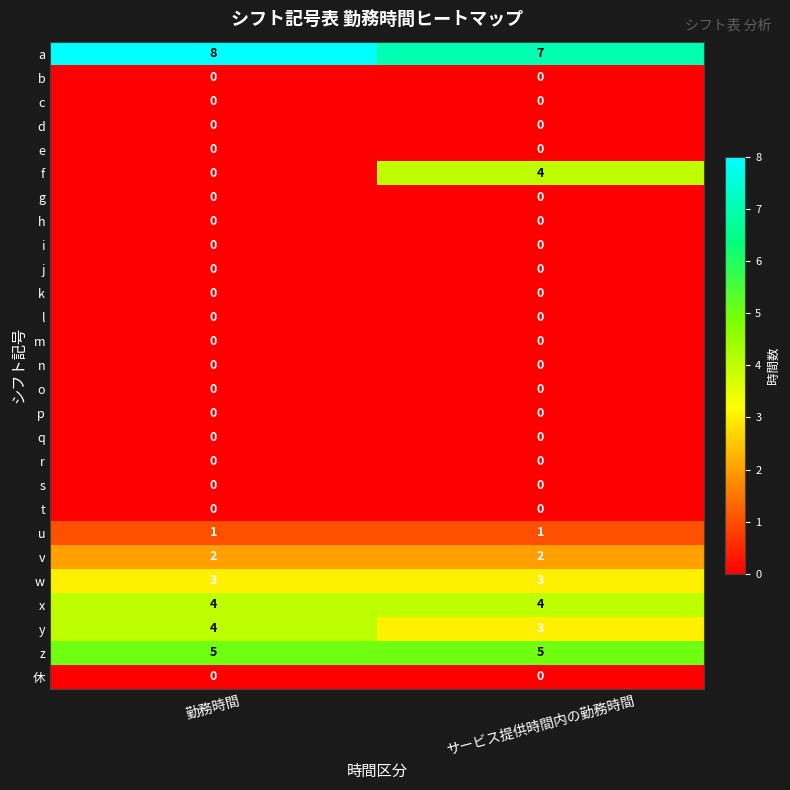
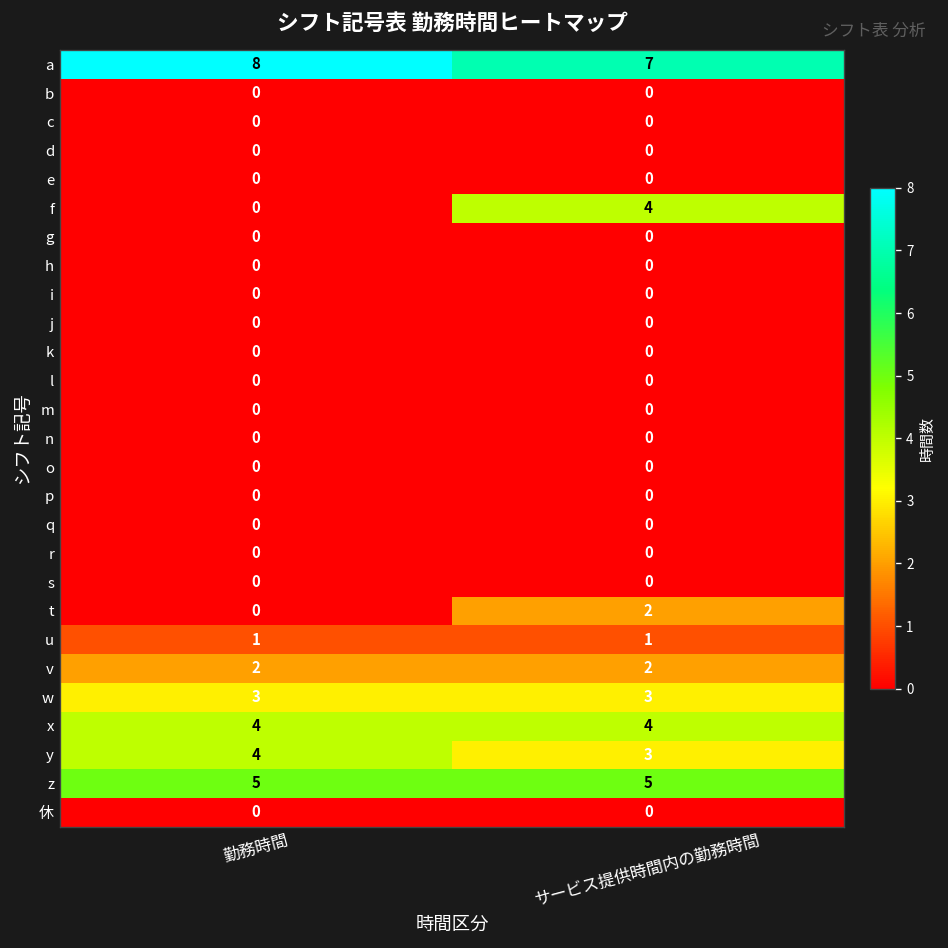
  {
    "a": {
      "勤務時間": 8,
      "サービス提供時間内の勤務時間": 7
    },
    "b": {
      "勤務時間": 0,
      "サービス提供時間内の勤務時間": 0
    },
    "c": {
      "勤務時間": 0,
      "サービス提供時間内の勤務時間": 0
    },
    "d": {
      "勤務時間": 0,
      "サービス提供時間内の勤務時間": 0
    },
    "e": {
      "勤務時間": 0,
      "サービス提供時間内の勤務時間": 0
    },
    "f": {
      "勤務時間": 0,
      "サービス提供時間内の勤務時間": 4
    },
    "g": {
      "勤務時間": 0,
      "サービス提供時間内の勤務時間": 0
    },
    "h": {
      "勤務時間": 0,
      "サービス提供時間内の勤務時間": 0
    },
    "i": {
      "勤務時間": 0,
      "サービス提供時間内の勤務時間": 0
    },
    "j": {
      "勤務時間": 0,
      "サービス提供時間内の勤務時間": 0
    },
    "k": {
      "勤務時間": 0,
      "サービス提供時間内の勤務時間": 0
    },
    "l": {
      "勤務時間": 0,
      "サービス提供時間内の勤務時間": 0
    },
    "m": {
      "勤務時間": 0,
      "サービス提供時間内の勤務時間": 0
    },
    "n": {
      "勤務時間": 0,
      "サービス提供時間内の勤務時間": 0
    },
    "o": {
      "勤務時間": 0,
      "サービス提供時間内の勤務時間": 0
    },
    "p": {
      "勤務時間": 0,
      "サービス提供時間内の勤務時間": 0
    },
    "q": {
      "勤務時間": 0,
      "サービス提供時間内の勤務時間": 0
    },
    "r": {
      "勤務時間": 0,
      "サービス提供時間内の勤務時間": 0
    },
    "s": {
      "勤務時間": 0,
      "サービス提供時間内の勤務時間": 0
    },
    "t": {
      "勤務時間": 0,
-     "サービス提供時間内の勤務時間": 0
+     "サービス提供時間内の勤務時間": 2
    },
    "u": {
      "勤務時間": 1,
      "サービス提供時間内の勤務時間": 1
    },
    "v": {
      "勤務時間": 2,
      "サービス提供時間内の勤務時間": 2
    },
    "w": {
      "勤務時間": 3,
      "サービス提供時間内の勤務時間": 3
    },
    "x": {
      "勤務時間": 4,
      "サービス提供時間内の勤務時間": 4
    },
    "y": {
      "勤務時間": 4,
      "サービス提供時間内の勤務時間": 3
    },
    "z": {
      "勤務時間": 5,
      "サービス提供時間内の勤務時間": 5
    },
    "休": {
      "勤務時間": 0,
      "サービス提供時間内の勤務時間": 0
    }
  }
